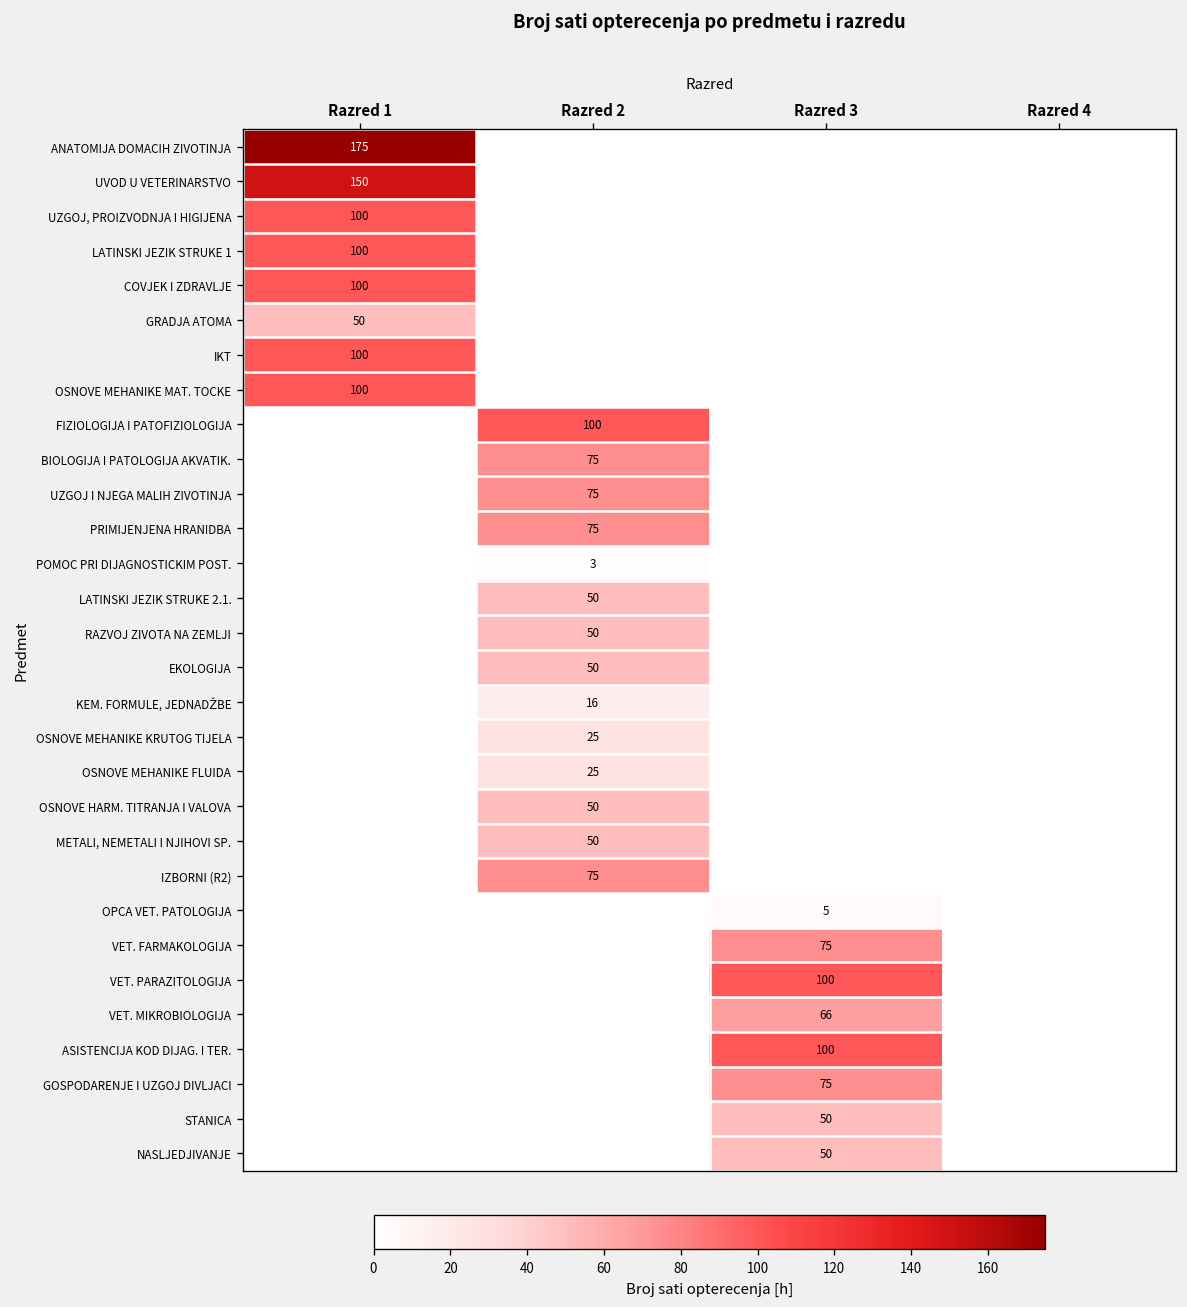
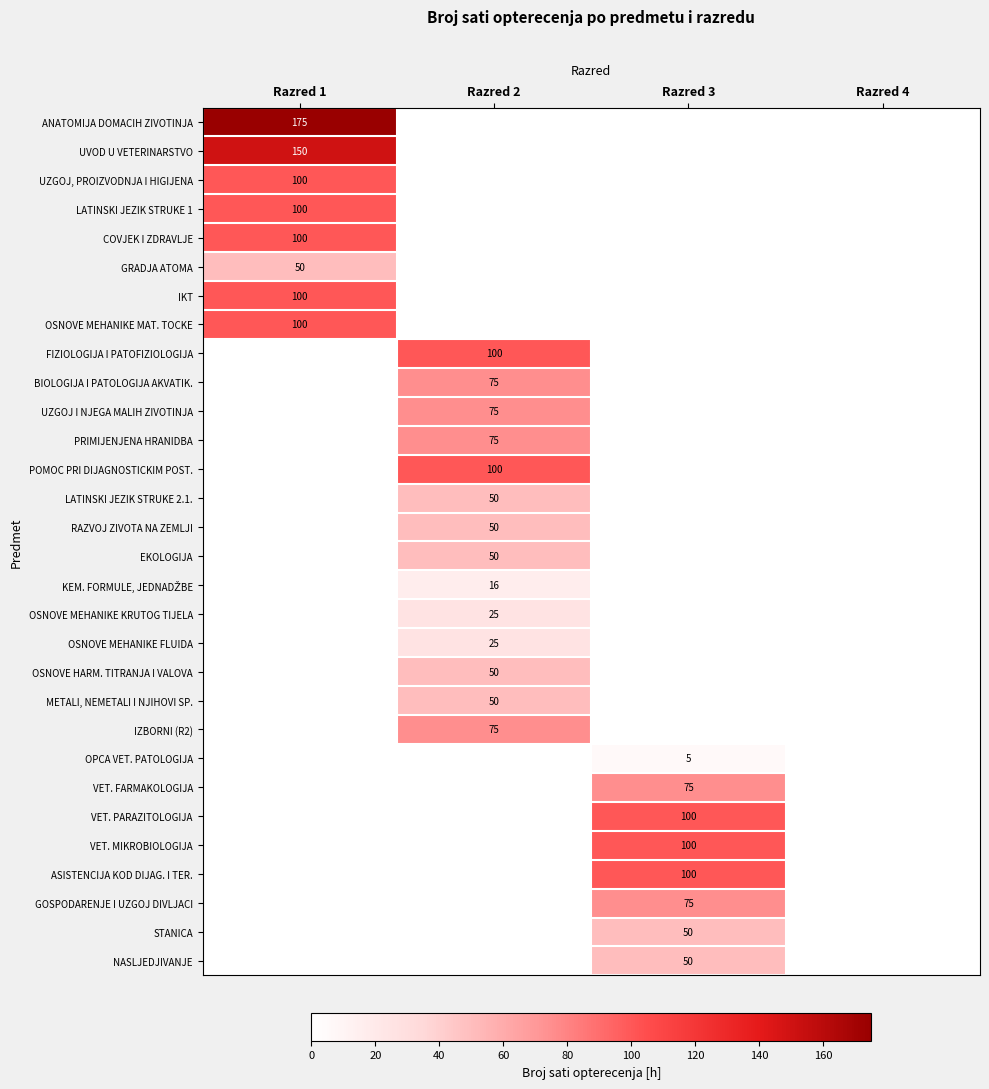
  {
    "ANATOMIJA DOMACIH ZIVOTINJA": {
      "Razred 1": 175
    },
    "UVOD U VETERINARSTVO": {
      "Razred 1": 150
    },
    "UZGOJ, PROIZVODNJA I HIGIJENA": {
      "Razred 1": 100
    },
    "LATINSKI JEZIK STRUKE 1": {
      "Razred 1": 100
    },
    "COVJEK I ZDRAVLJE": {
      "Razred 1": 100
    },
    "GRADJA ATOMA": {
      "Razred 1": 50
    },
    "IKT": {
      "Razred 1": 100
    },
    "OSNOVE MEHANIKE MAT. TOCKE": {
      "Razred 1": 100
    },
    "FIZIOLOGIJA I PATOFIZIOLOGIJA": {
      "Razred 2": 100
    },
    "BIOLOGIJA I PATOLOGIJA AKVATIK.": {
      "Razred 2": 75
    },
    "UZGOJ I NJEGA MALIH ZIVOTINJA": {
      "Razred 2": 75
    },
    "PRIMIJENJENA HRANIDBA": {
      "Razred 2": 75
    },
    "POMOC PRI DIJAGNOSTICKIM POST.": {
-     "Razred 2": 3
+     "Razred 2": 100
    },
    "LATINSKI JEZIK STRUKE 2.1.": {
      "Razred 2": 50
    },
    "RAZVOJ ZIVOTA NA ZEMLJI": {
      "Razred 2": 50
    },
    "EKOLOGIJA": {
      "Razred 2": 50
    },
    "KEM. FORMULE, JEDNADŽBE": {
      "Razred 2": 16
    },
    "OSNOVE MEHANIKE KRUTOG TIJELA": {
      "Razred 2": 25
    },
    "OSNOVE MEHANIKE FLUIDA": {
      "Razred 2": 25
    },
    "OSNOVE HARM. TITRANJA I VALOVA": {
      "Razred 2": 50
    },
    "METALI, NEMETALI I NJIHOVI SP.": {
      "Razred 2": 50
    },
    "IZBORNI (R2)": {
      "Razred 2": 75
    },
    "OPCA VET. PATOLOGIJA": {
      "Razred 3": 5
    },
    "VET. FARMAKOLOGIJA": {
      "Razred 3": 75
    },
    "VET. PARAZITOLOGIJA": {
      "Razred 3": 100
    },
    "VET. MIKROBIOLOGIJA": {
-     "Razred 3": 66
+     "Razred 3": 100
    },
    "ASISTENCIJA KOD DIJAG. I TER.": {
      "Razred 3": 100
    },
    "GOSPODARENJE I UZGOJ DIVLJACI": {
      "Razred 3": 75
    },
    "STANICA": {
      "Razred 3": 50
    },
    "NASLJEDJIVANJE": {
      "Razred 3": 50
    }
  }
